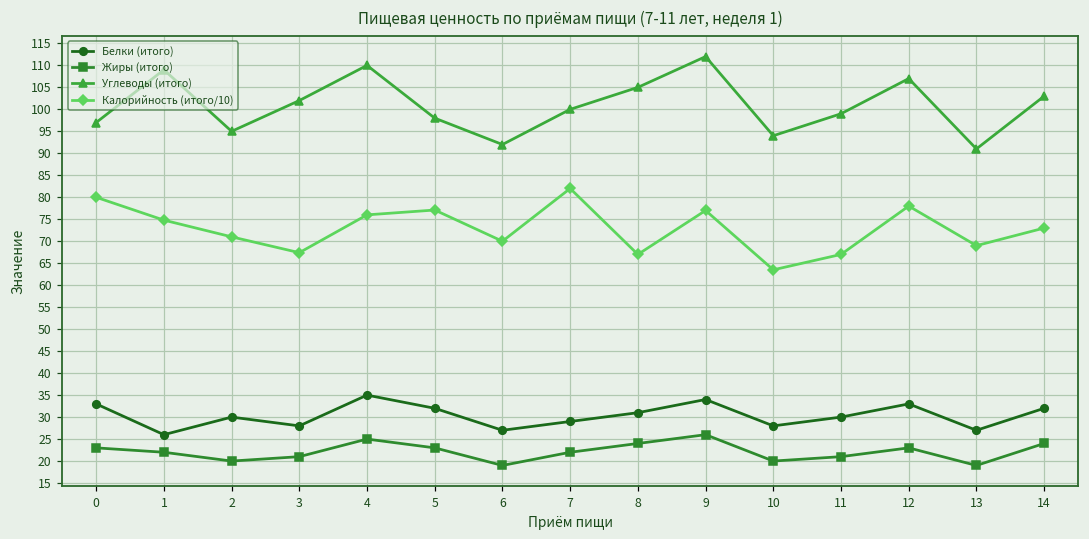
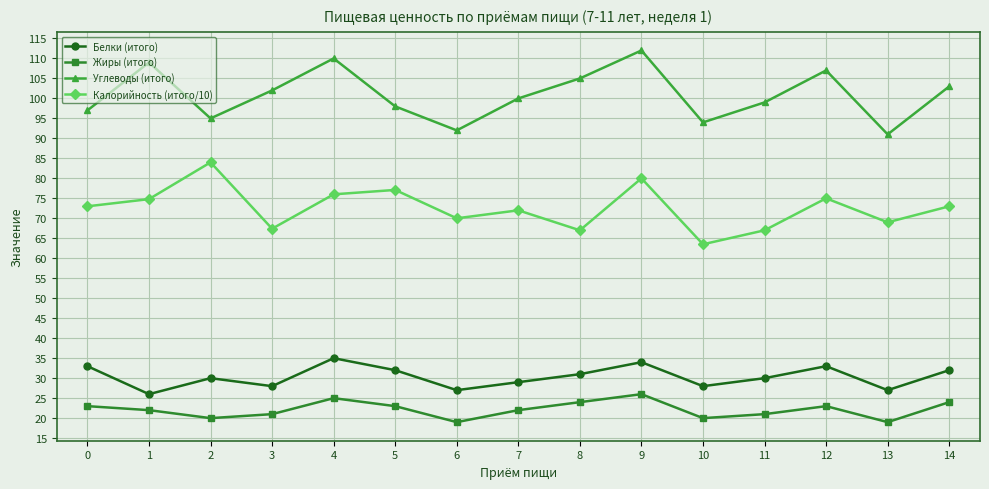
  {
    "Калорийность (итого/10)": {
-     "0": 80,
+     "0": 73,
      "1": 75,
-     "2": 71,
+     "2": 84,
      "3": 67,
      "4": 76,
      "5": 77,
      "6": 70,
-     "7": 82,
+     "7": 72,
      "8": 67,
-     "9": 77,
+     "9": 80,
      "10": 64,
      "11": 67,
-     "12": 78,
+     "12": 75,
      "13": 69,
      "14": 73
    }
  }
